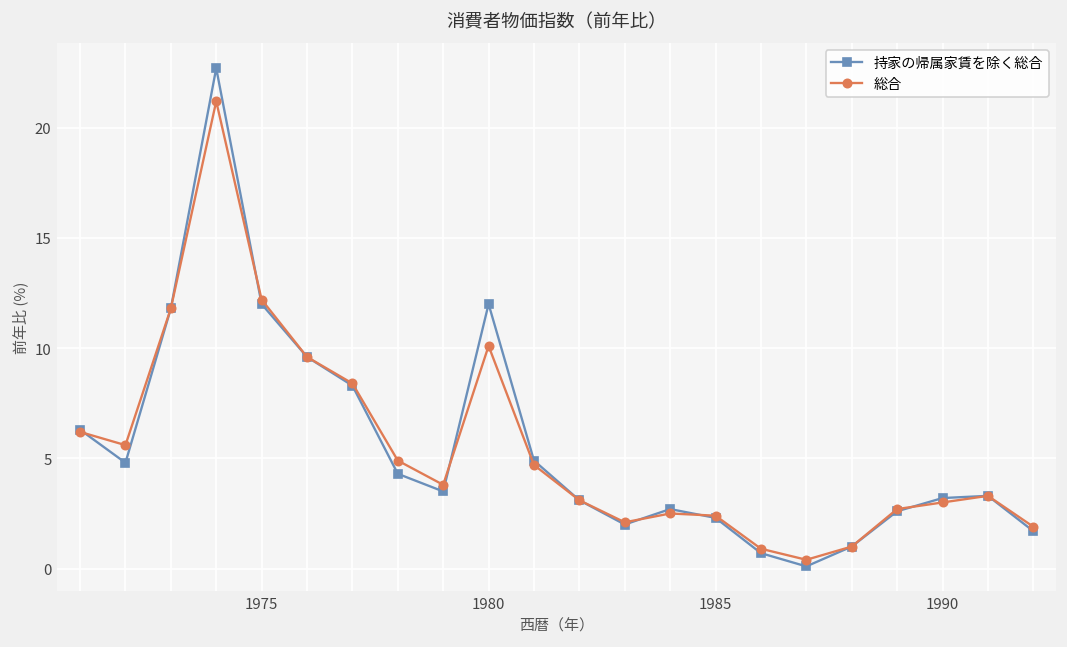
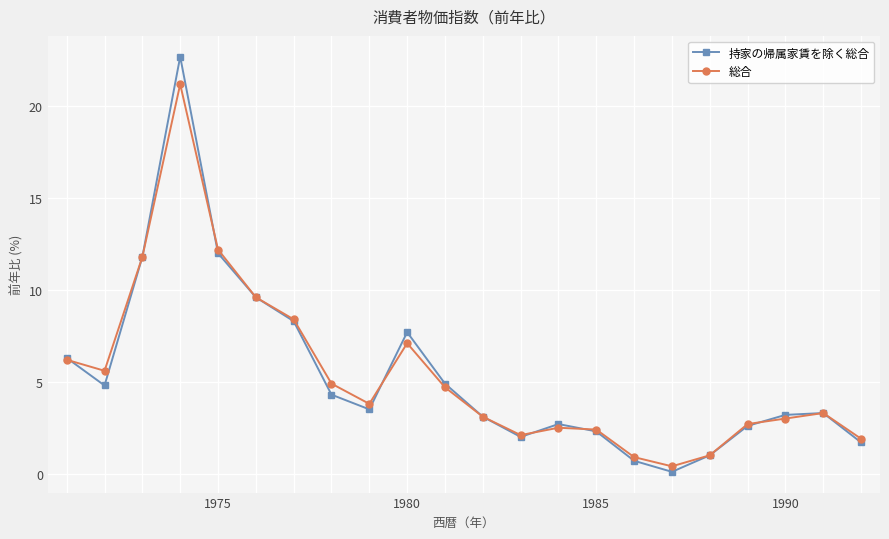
  {
    "持家の帰属家賃を除く総合": {
      "1975": 12.0,
-     "1980": 12.0,
+     "1980": 7.7,
      "1990": 3.2
    },
    "総合": {
      "1975": 12.2,
-     "1980": 10.1,
+     "1980": 7.1,
      "1990": 3.0
    }
  }
